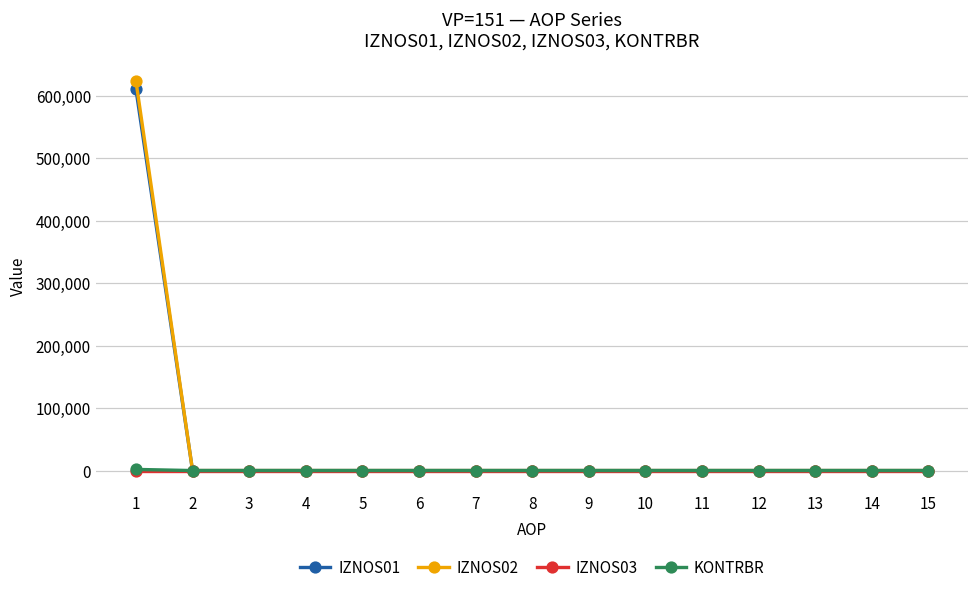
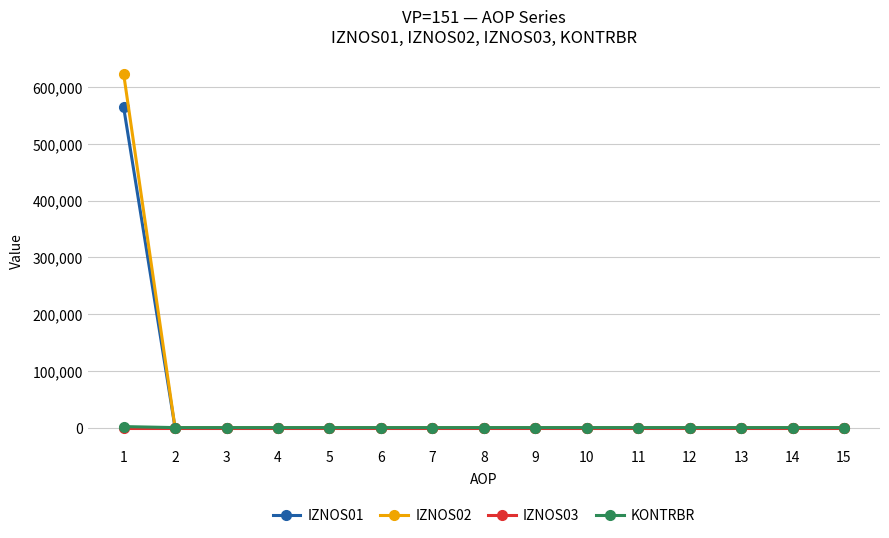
  {
    "IZNOS01": {
-     "1": "610,000"
+     "1": "560,000"
    },
    "IZNOS02": {
      "1": "620,000"
    }
  }
